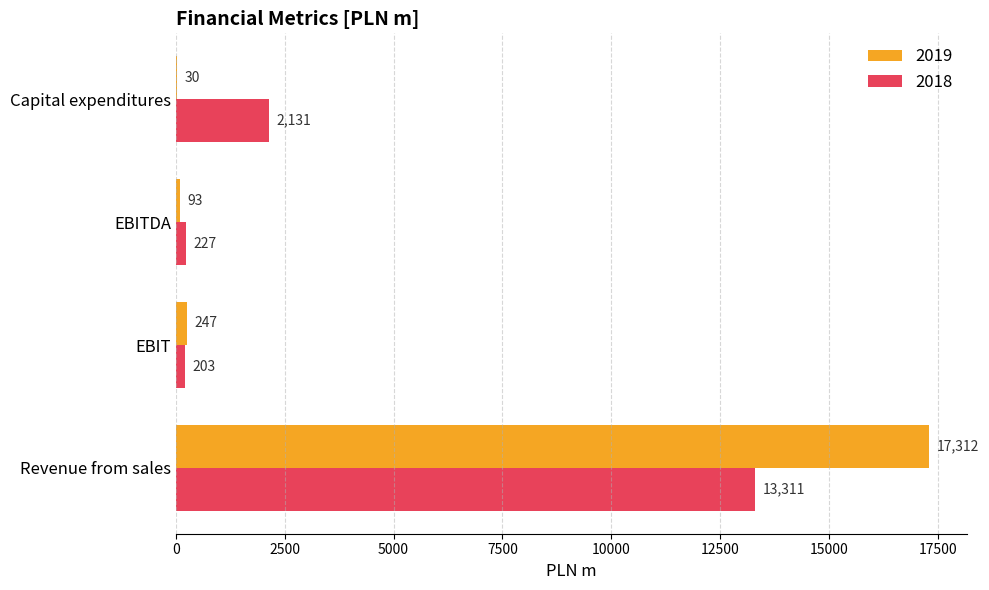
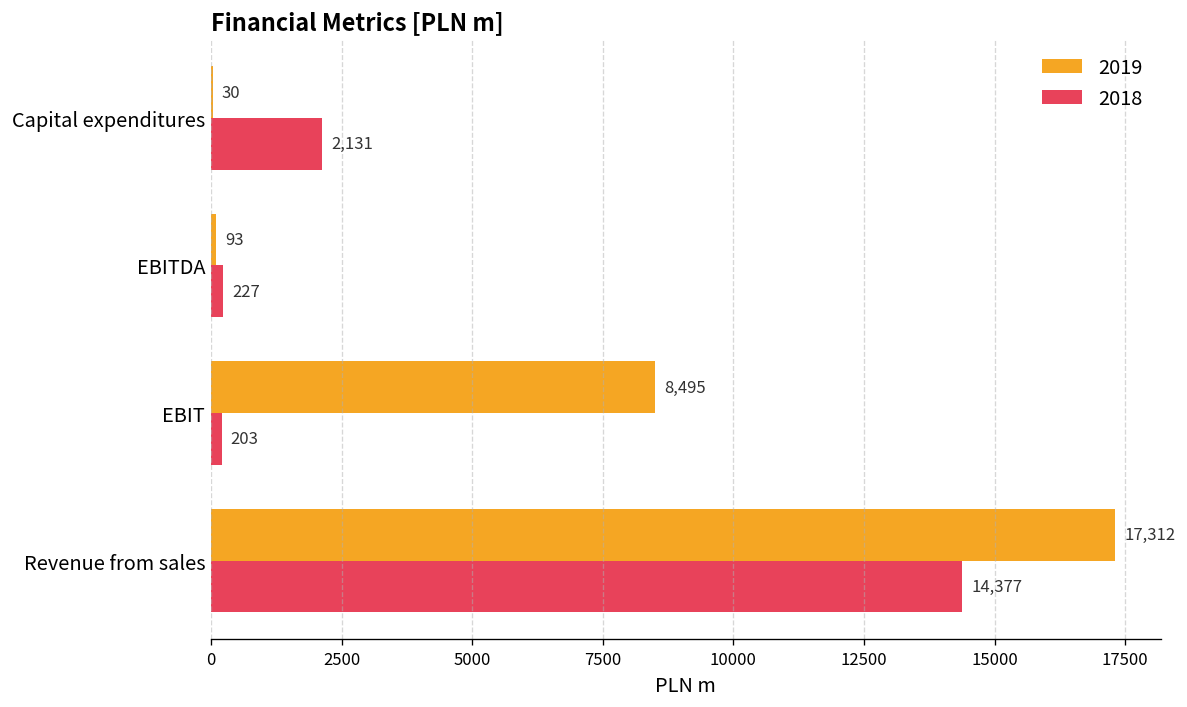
  {
    "2019": {
      "Capital expenditures": "30",
      "EBITDA": "93",
-     "EBIT": "247",
+     "EBIT": "8,495",
      "Revenue from sales": "17,312"
    },
    "2018": {
      "Capital expenditures": "2,131",
      "EBITDA": "227",
      "EBIT": "203",
-     "Revenue from sales": "13,311"
+     "Revenue from sales": "14,377"
    }
  }
